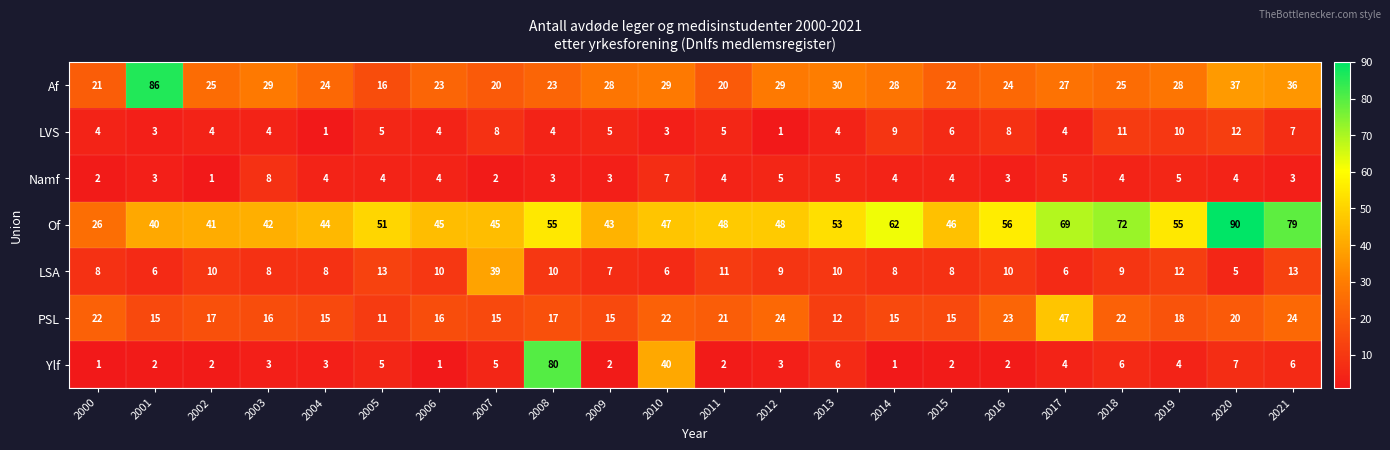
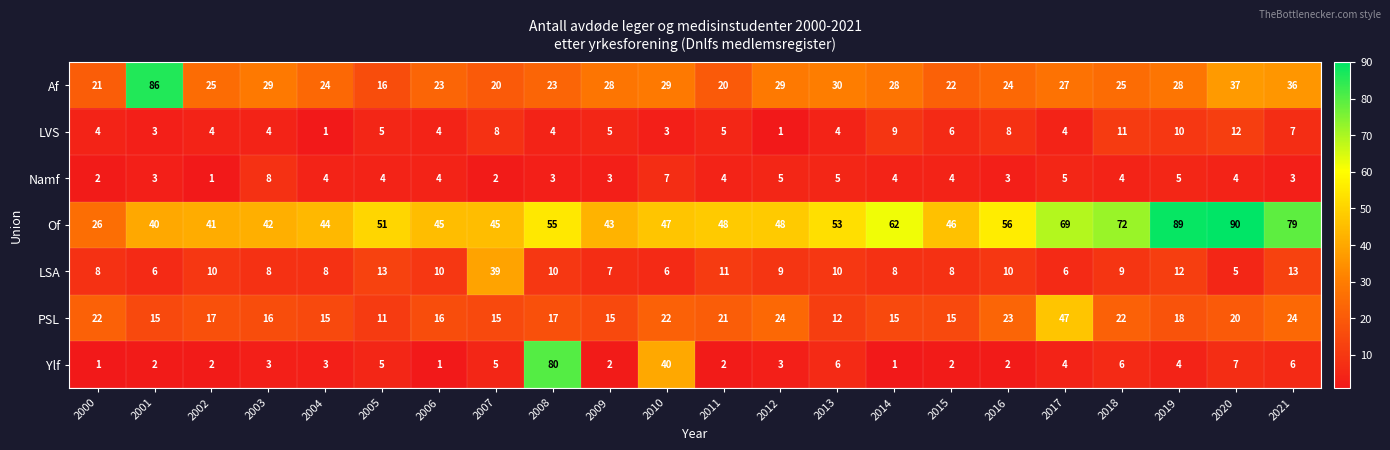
  {
    "Af": {
      "2000": 21,
      "2001": 86,
      "2002": 25,
      "2003": 29,
      "2004": 24,
      "2005": 16,
      "2006": 23,
      "2007": 20,
      "2008": 23,
      "2009": 28,
      "2010": 29,
      "2011": 20,
      "2012": 29,
      "2013": 30,
      "2014": 28,
      "2015": 22,
      "2016": 24,
      "2017": 27,
      "2018": 25,
      "2019": 28,
      "2020": 37,
      "2021": 36
    },
    "LVS": {
      "2000": 4,
      "2001": 3,
      "2002": 4,
      "2003": 4,
      "2004": 1,
      "2005": 5,
      "2006": 4,
      "2007": 8,
      "2008": 4,
      "2009": 5,
      "2010": 3,
      "2011": 5,
      "2012": 1,
      "2013": 4,
      "2014": 9,
      "2015": 6,
      "2016": 8,
      "2017": 4,
      "2018": 11,
      "2019": 10,
      "2020": 12,
      "2021": 7
    },
    "Namf": {
      "2000": 2,
      "2001": 3,
      "2002": 1,
      "2003": 8,
      "2004": 4,
      "2005": 4,
      "2006": 4,
      "2007": 2,
      "2008": 3,
      "2009": 3,
      "2010": 7,
      "2011": 4,
      "2012": 5,
      "2013": 5,
      "2014": 4,
      "2015": 4,
      "2016": 3,
      "2017": 5,
      "2018": 4,
      "2019": 5,
      "2020": 4,
      "2021": 3
    },
    "Of": {
      "2000": 26,
      "2001": 40,
      "2002": 41,
      "2003": 42,
      "2004": 44,
      "2005": 51,
      "2006": 45,
      "2007": 45,
      "2008": 55,
      "2009": 43,
      "2010": 47,
      "2011": 48,
      "2012": 48,
      "2013": 53,
      "2014": 62,
      "2015": 46,
      "2016": 56,
      "2017": 69,
      "2018": 72,
-     "2019": 55,
+     "2019": 89,
      "2020": 90,
      "2021": 79
    },
    "LSA": {
      "2000": 8,
      "2001": 6,
      "2002": 10,
      "2003": 8,
      "2004": 8,
      "2005": 13,
      "2006": 10,
      "2007": 39,
      "2008": 10,
      "2009": 7,
      "2010": 6,
      "2011": 11,
      "2012": 9,
      "2013": 10,
      "2014": 8,
      "2015": 8,
      "2016": 10,
      "2017": 6,
      "2018": 9,
      "2019": 12,
      "2020": 5,
      "2021": 13
    },
    "PSL": {
      "2000": 22,
      "2001": 15,
      "2002": 17,
      "2003": 16,
      "2004": 15,
      "2005": 11,
      "2006": 16,
      "2007": 15,
      "2008": 17,
      "2009": 15,
      "2010": 22,
      "2011": 21,
      "2012": 24,
      "2013": 12,
      "2014": 15,
      "2015": 15,
      "2016": 23,
      "2017": 47,
      "2018": 22,
      "2019": 18,
      "2020": 20,
      "2021": 24
    },
    "Ylf": {
      "2000": 1,
      "2001": 2,
      "2002": 2,
      "2003": 3,
      "2004": 3,
      "2005": 5,
      "2006": 1,
      "2007": 5,
      "2008": 80,
      "2009": 2,
      "2010": 40,
      "2011": 2,
      "2012": 3,
      "2013": 6,
      "2014": 1,
      "2015": 2,
      "2016": 2,
      "2017": 4,
      "2018": 6,
      "2019": 4,
      "2020": 7,
      "2021": 6
    }
  }
